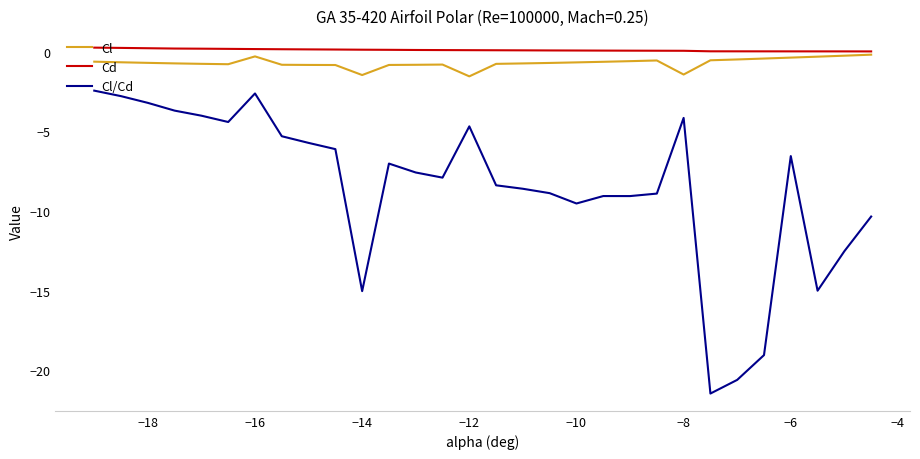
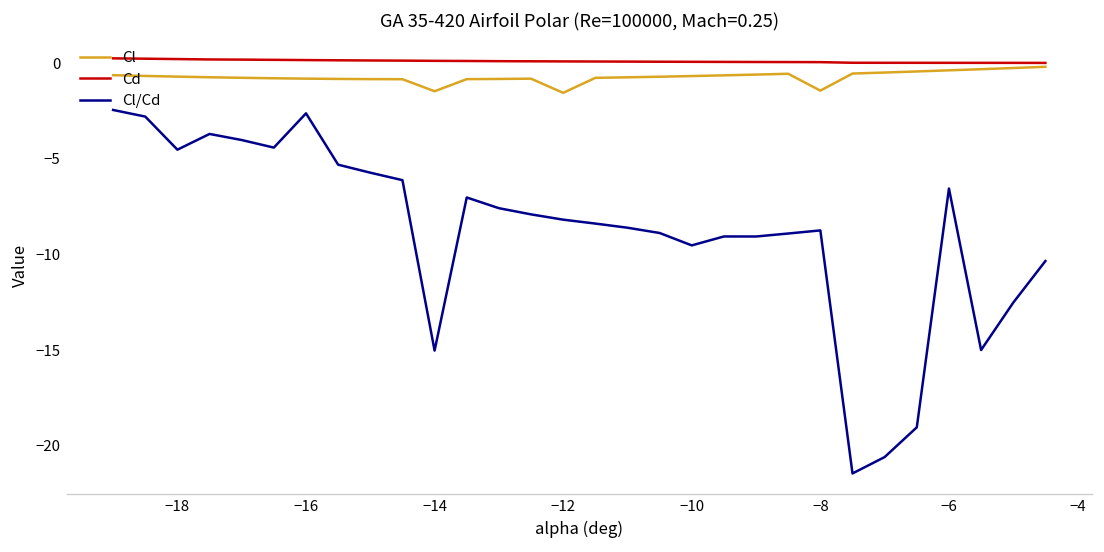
  {
    "Cl": {
      "−18": -0.7,
-     "−16": -0.3,
+     "−16": -0.8,
      "−14": -1.5,
      "−12": -1.5,
      "−10": -0.7,
      "−8": -1.4,
      "−6": -0.4
    },
    "Cd": {
      "−18": 0.2,
      "−16": 0.2,
      "−14": 0.1,
      "−12": 0.1,
      "−10": 0.1,
      "−8": 0.1,
      "−6": 0.0
    },
    "Cl/Cd": {
-     "−18": -3.2,
+     "−18": -4.5,
      "−16": -2.6,
      "−14": -15.0,
-     "−12": -4.7,
+     "−12": -8.2,
      "−10": -9.5,
-     "−8": -4.2,
+     "−8": -8.7,
      "−6": -6.6
    }
  }
